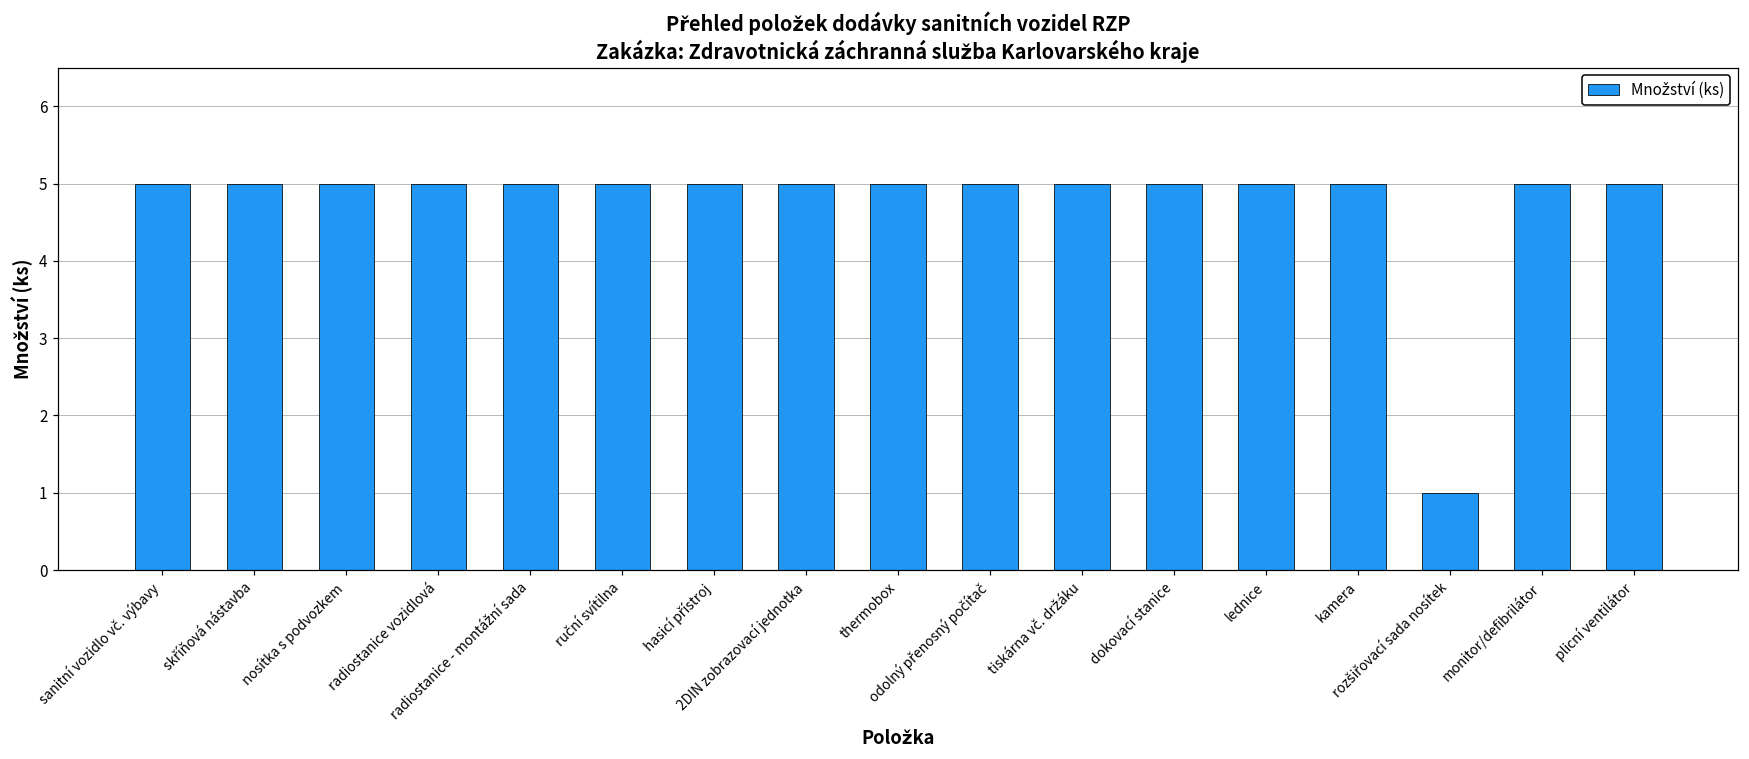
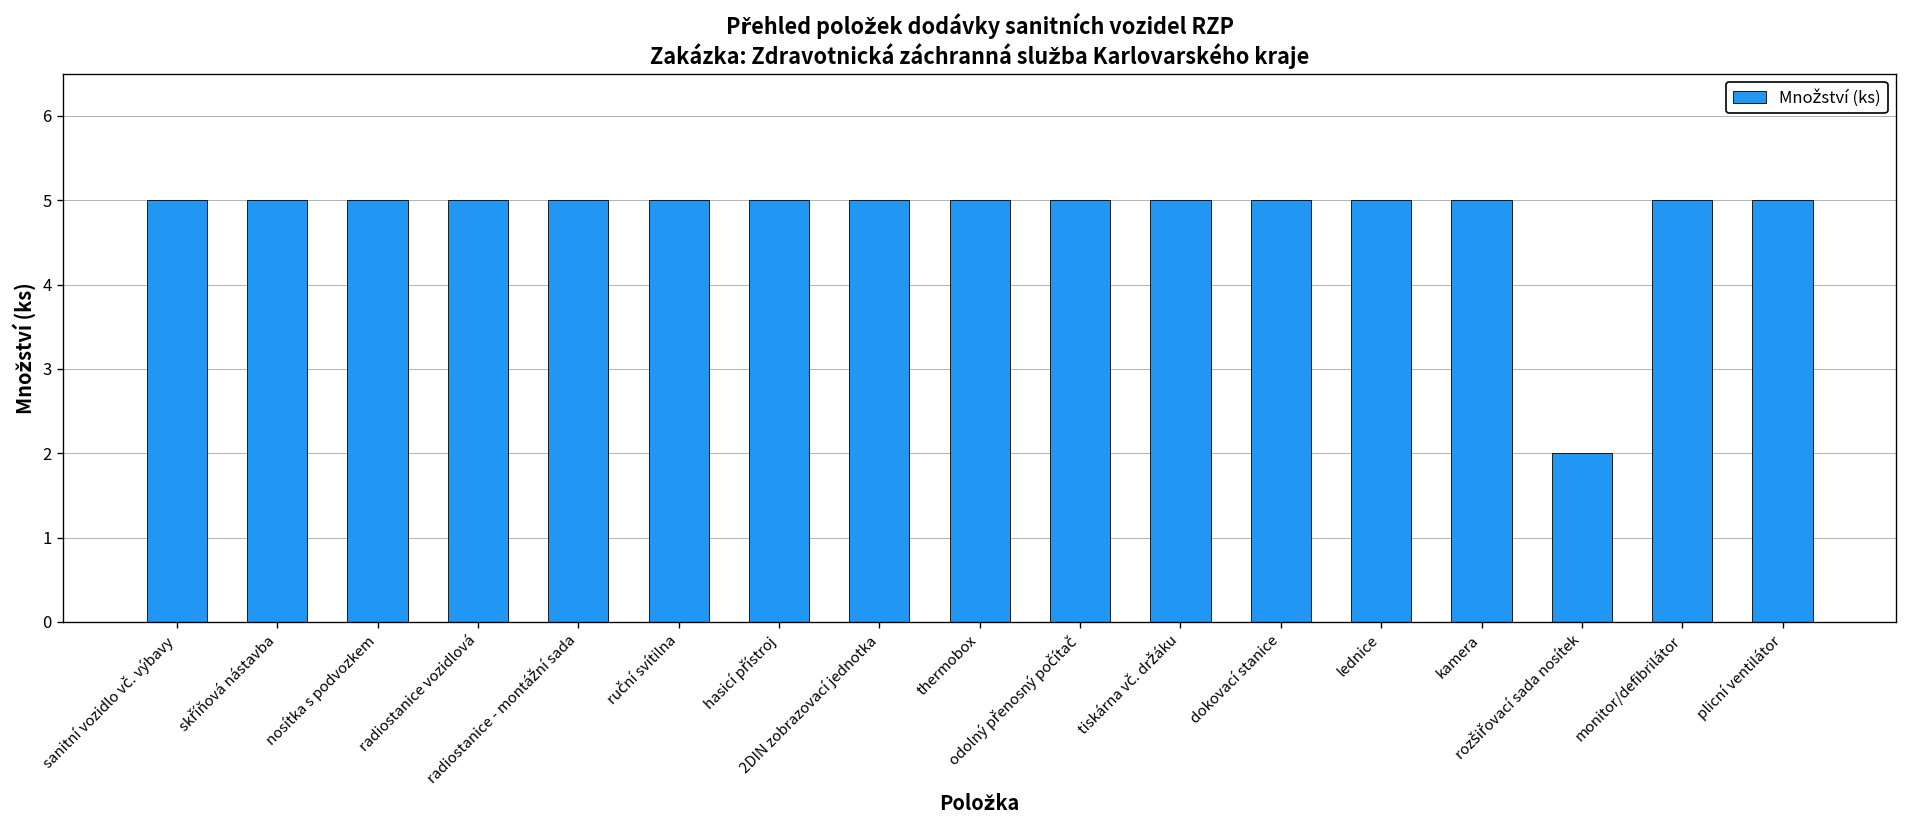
  {
    "sanitní vozidlo vč. výbavy": 5,
    "skříňová nástavba": 5,
    "nosítka s podvozkem": 5,
    "radiostanice vozidlová": 5,
    "radiostanice - montážní sada": 5,
    "ruční svítilna": 5,
    "hasicí přístroj": 5,
    "2DIN zobrazovací jednotka": 5,
    "thermobox": 5,
    "odolný přenosný počítač": 5,
    "tiskárna vč. držáku": 5,
    "dokovací stanice": 5,
    "lednice": 5,
    "kamera": 5,
-   "rozšiřovací sada nosítek": 1,
+   "rozšiřovací sada nosítek": 2,
    "monitor/defibrilátor": 5,
    "plicní ventilátor": 5
  }
